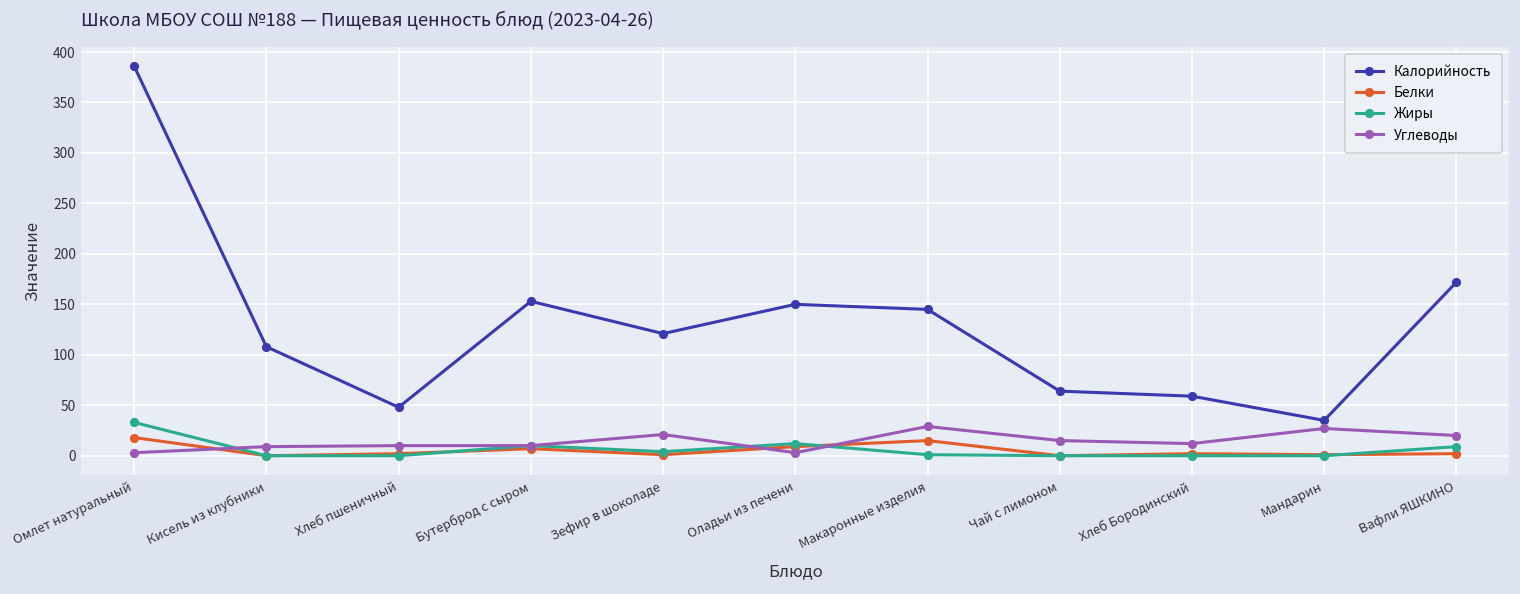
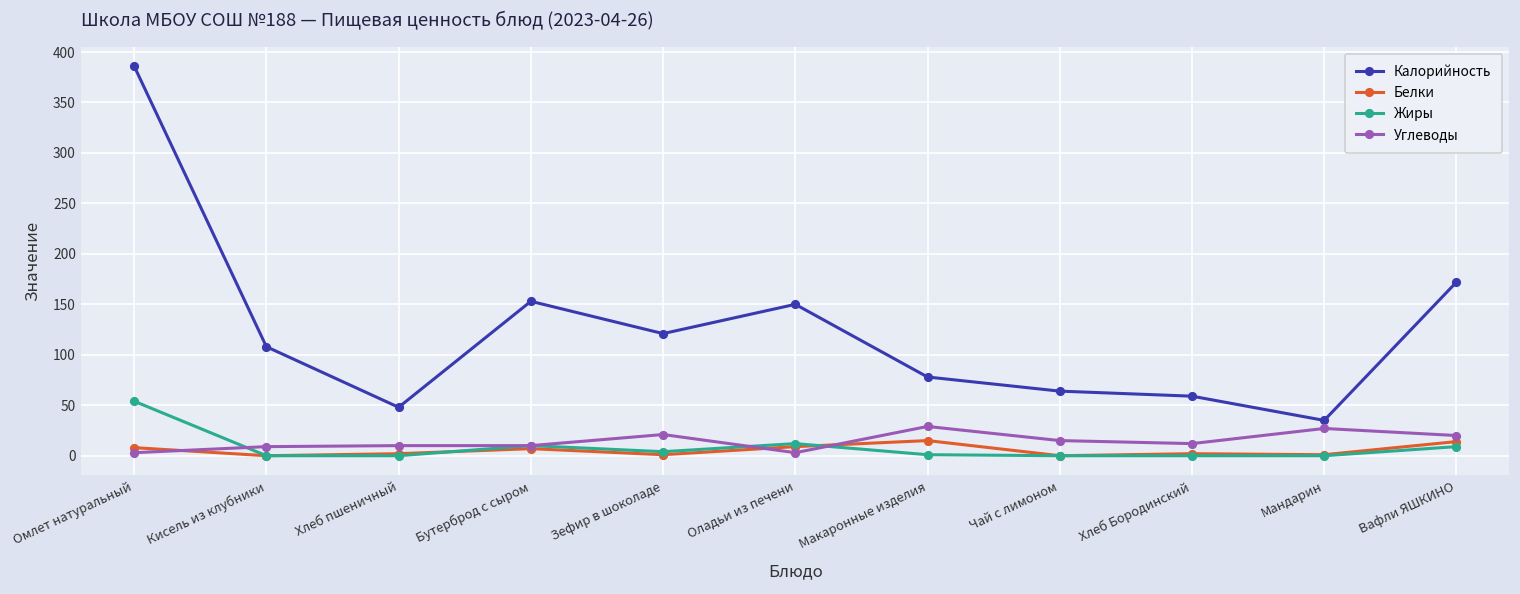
  {
    "Калорийность": {
      "Омлет натуральный": 390,
      "Кисель из клубники": 110,
      "Хлеб пшеничный": 50,
      "Бутерброд с сыром": 150,
      "Зефир в шоколаде": 120,
      "Оладьи из печени": 150,
-     "Макаронные изделия": 150,
+     "Макаронные изделия": 80,
      "Чай с лимоном": 60,
      "Хлеб Бородинский": 60,
      "Мандарин": 40,
      "Вафли ЯШКИНО": 170
    },
    "Белки": {
-     "Омлет натуральный": 20,
+     "Омлет натуральный": 10,
      "Бутерброд с сыром": 10,
      "Зефир в шоколаде": 0,
      "Оладьи из печени": 10,
      "Макаронные изделия": 20,
-     "Вафли ЯШКИНО": 0
+     "Вафли ЯШКИНО": 10
    },
    "Жиры": {
-     "Омлет натуральный": 30,
+     "Омлет натуральный": 50,
      "Зефир в шоколаде": 0,
      "Оладьи из печени": 10,
      "Макаронные изделия": 0,
      "Вафли ЯШКИНО": 10
    },
    "Углеводы": {
      "Омлет натуральный": 0,
      "Кисель из клубники": 10,
      "Хлеб пшеничный": 10,
      "Зефир в шоколаде": 20,
      "Оладьи из печени": 0,
      "Макаронные изделия": 30,
      "Чай с лимоном": 20,
      "Хлеб Бородинский": 10,
      "Мандарин": 30,
      "Вафли ЯШКИНО": 20
    }
  }
